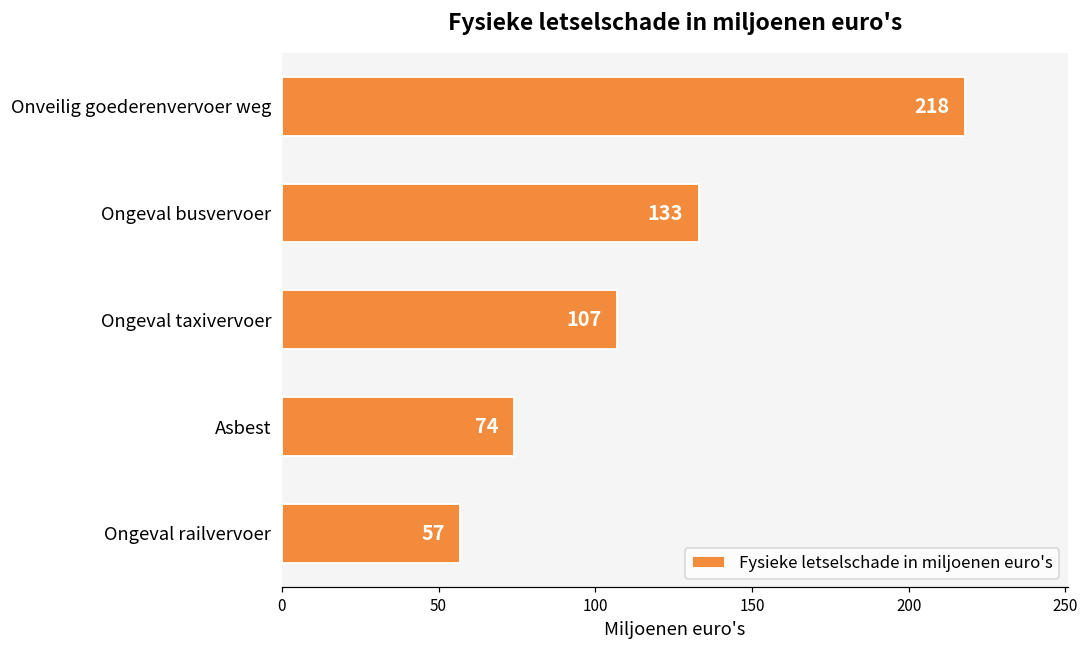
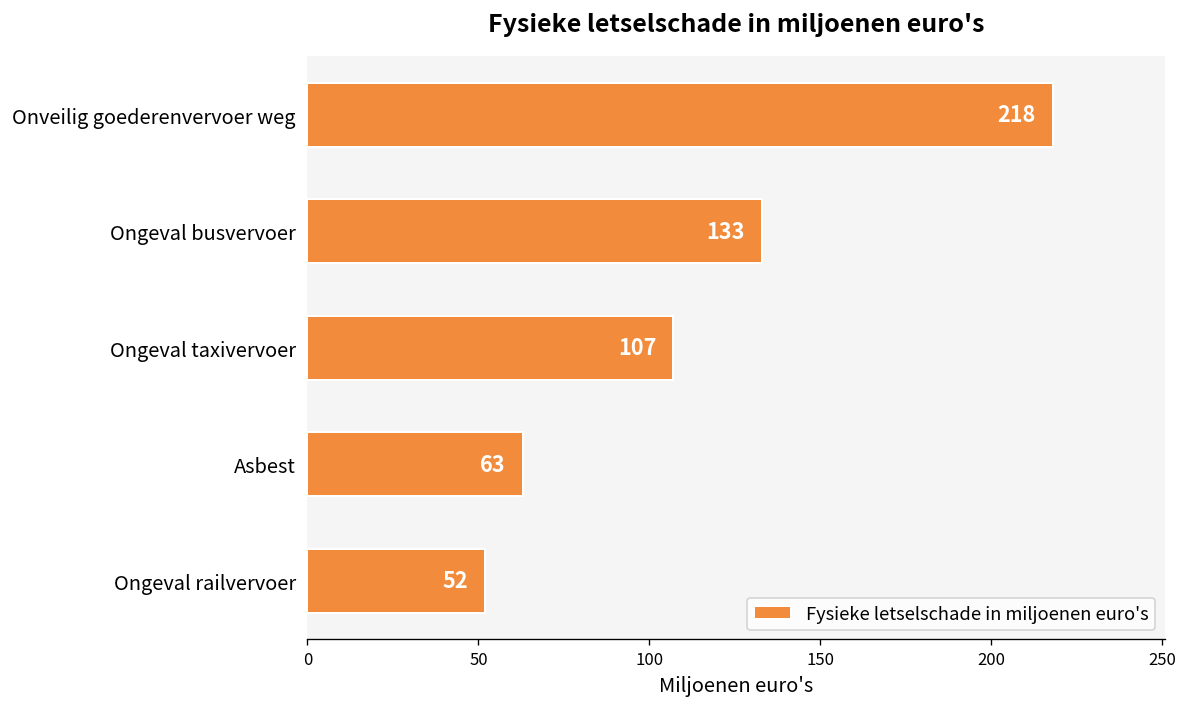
  {
    "Onveilig goederenvervoer weg": 218,
    "Ongeval busvervoer": 133,
    "Ongeval taxivervoer": 107,
-   "Asbest": 74,
-   "Ongeval railvervoer": 57
+   "Asbest": 63,
+   "Ongeval railvervoer": 52
  }
